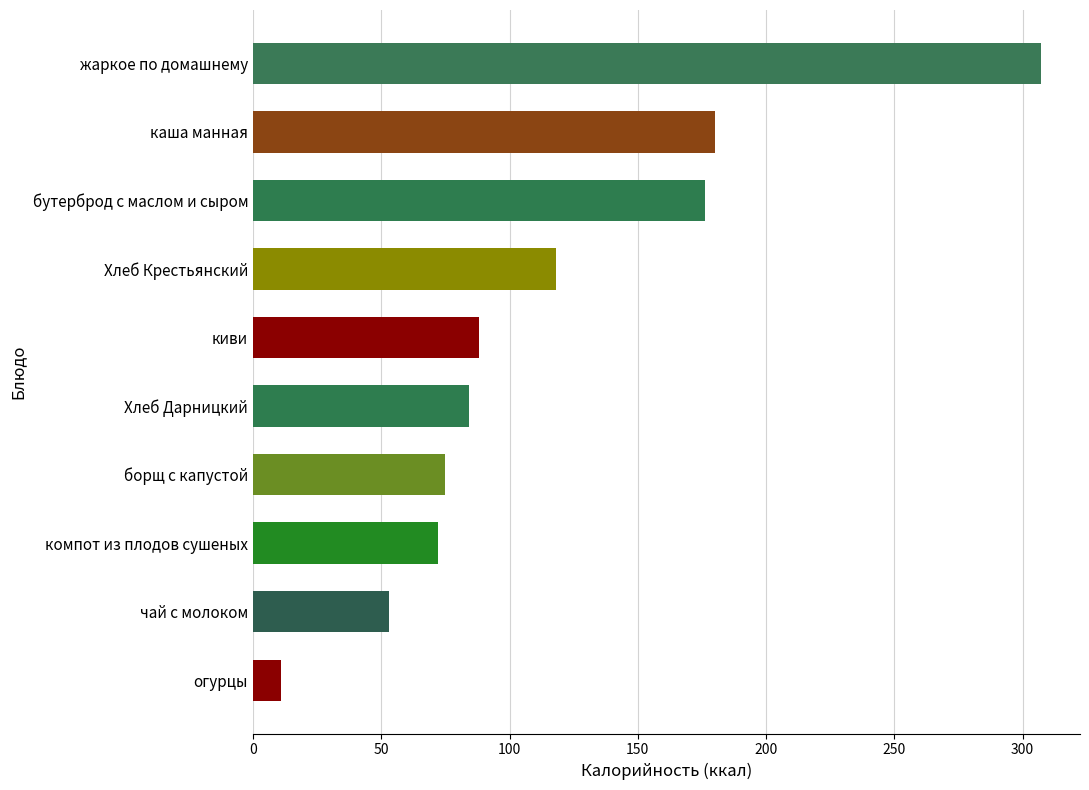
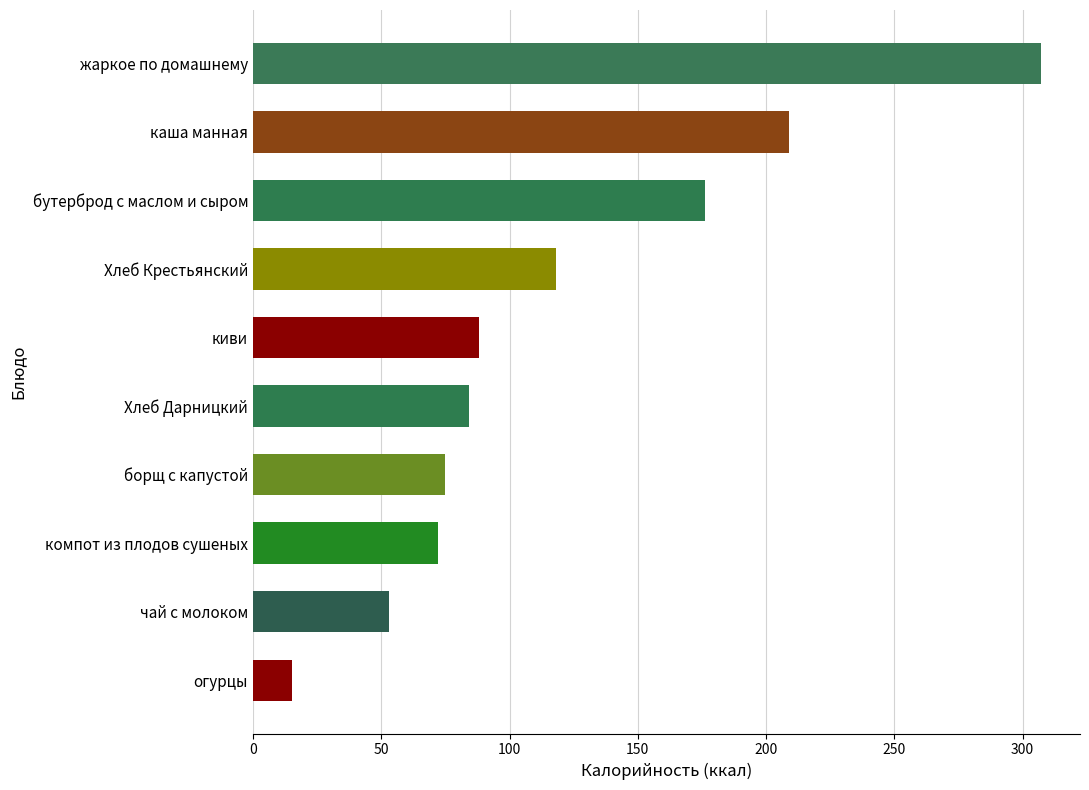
  {
    "жаркое по домашнему": 307,
-   "каша манная": 180,
+   "каша манная": 209,
    "бутерброд с маслом и сыром": 176,
    "Хлеб Крестьянский": 118,
    "киви": 88,
    "Хлеб Дарницкий": 84,
    "борщ с капустой": 75,
    "компот из плодов сушеных": 72,
    "чай с молоком": 53,
-   "огурцы": 11
+   "огурцы": 15
  }
